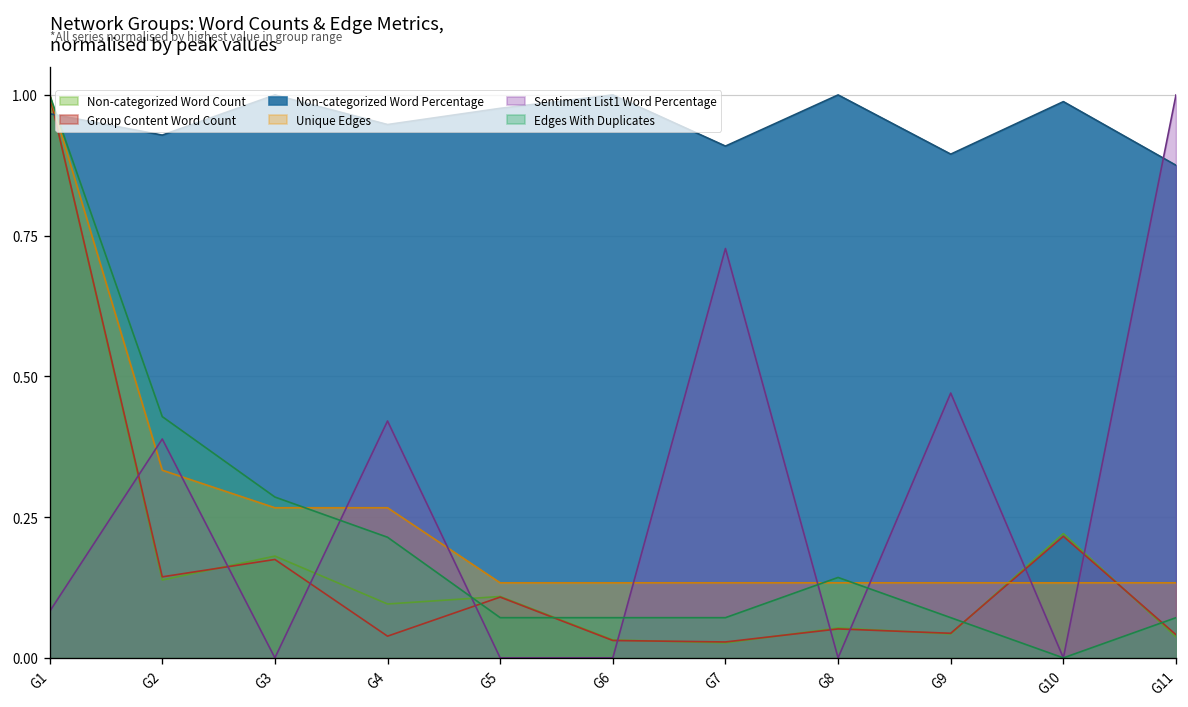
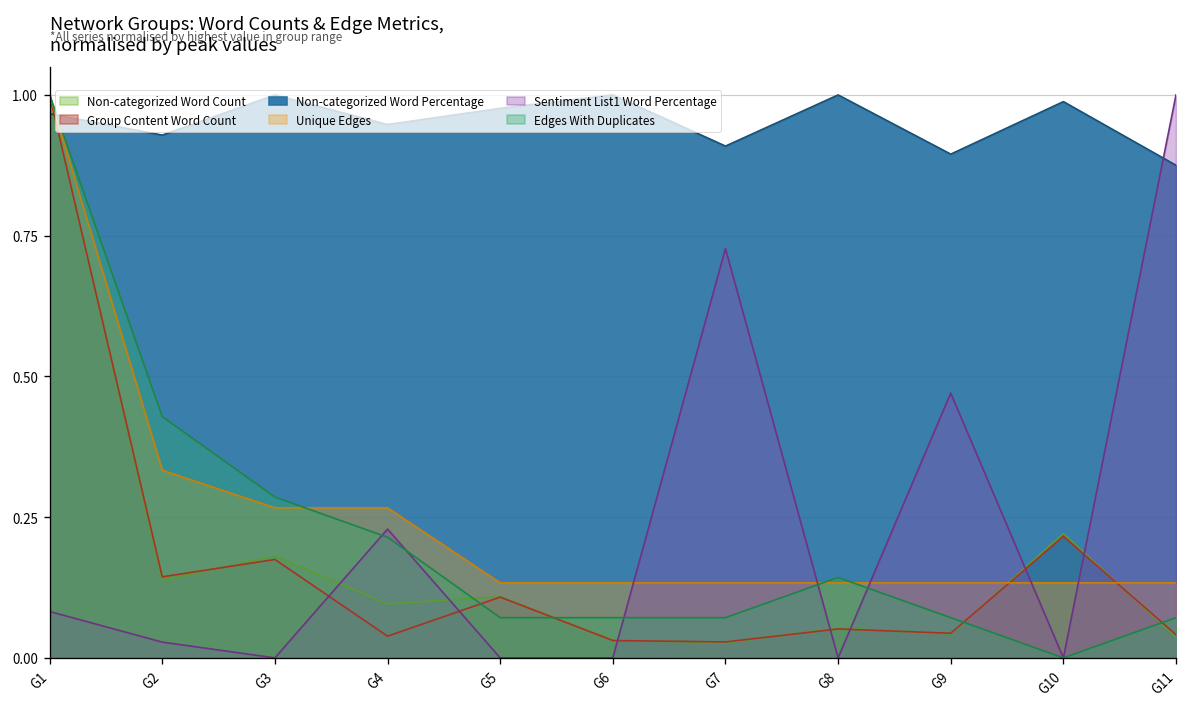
  {
    "Group Content Word Count": {
      "G2": 0.14,
      "G3": 0.17,
      "G4": 0.04
    },
    "Non-categorized Word Percentage": {
      "G1": 0.97,
      "G2": 0.93,
      "G7": 0.91,
      "G8": 1.00,
      "G9": 0.89,
      "G10": 0.99,
      "G11": 0.88
    },
    "Unique Edges": {
      "G2": 0.33,
      "G3": 0.27,
      "G4": 0.27,
      "G5": 0.13,
      "G6": 0.13,
      "G7": 0.13,
      "G8": 0.13,
      "G9": 0.13,
      "G10": 0.13,
      "G11": 0.13
    },
    "Sentiment List1 Word Percentage": {
      "G1": 0.08,
-     "G2": 0.39,
+     "G2": 0.03,
      "G3": 0.00,
-     "G4": 0.42,
+     "G4": 0.23,
      "G5": 0.00,
      "G6": 0.00,
      "G7": 0.73,
      "G8": 0.00,
      "G9": 0.47,
      "G11": 1.00
    }
  }
